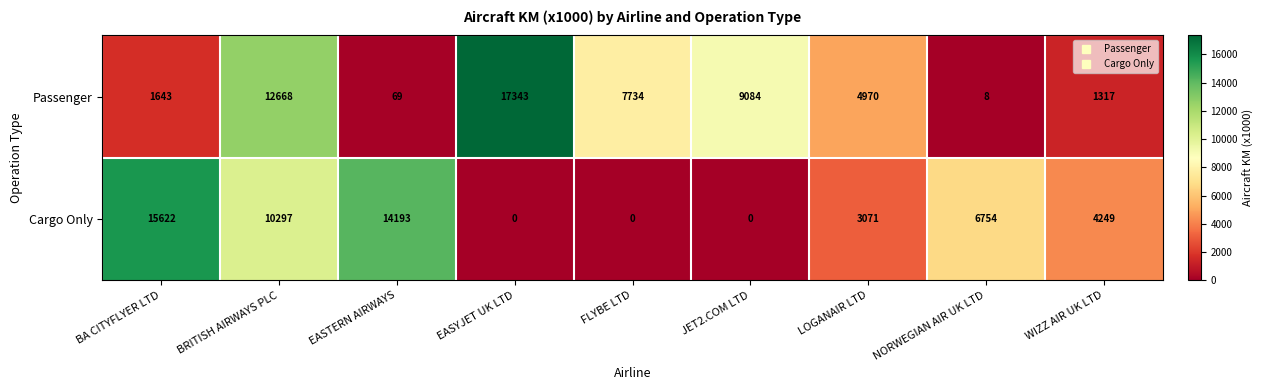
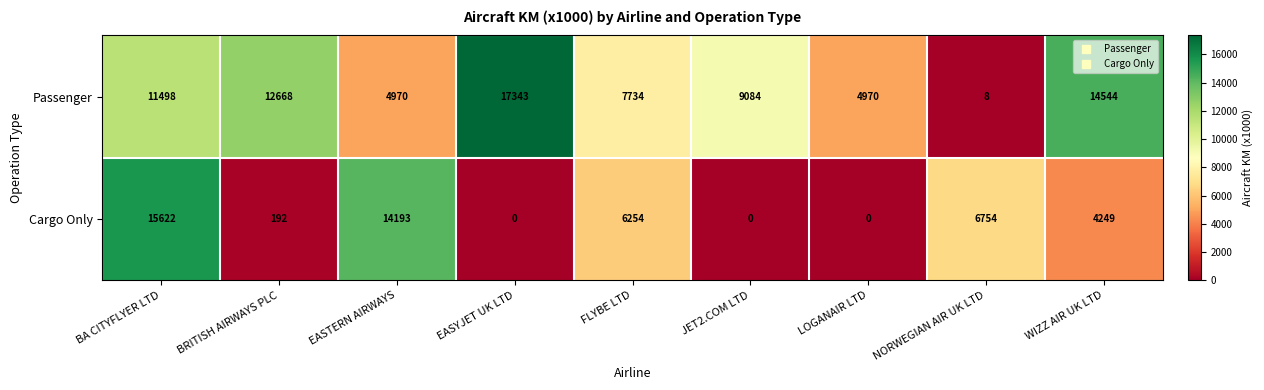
  {
    "Passenger": {
-     "BA CITYFLYER LTD": 1643,
+     "BA CITYFLYER LTD": 11498,
      "BRITISH AIRWAYS PLC": 12668,
-     "EASTERN AIRWAYS": 69,
+     "EASTERN AIRWAYS": 4970,
      "EASYJET UK LTD": 17343,
      "FLYBE LTD": 7734,
      "JET2.COM LTD": 9084,
      "LOGANAIR LTD": 4970,
      "NORWEGIAN AIR UK LTD": 8,
-     "WIZZ AIR UK LTD": 1317
+     "WIZZ AIR UK LTD": 14544
    },
    "Cargo Only": {
      "BA CITYFLYER LTD": 15622,
-     "BRITISH AIRWAYS PLC": 10297,
+     "BRITISH AIRWAYS PLC": 192,
      "EASTERN AIRWAYS": 14193,
      "EASYJET UK LTD": 0,
-     "FLYBE LTD": 0,
+     "FLYBE LTD": 6254,
      "JET2.COM LTD": 0,
-     "LOGANAIR LTD": 3071,
+     "LOGANAIR LTD": 0,
      "NORWEGIAN AIR UK LTD": 6754,
      "WIZZ AIR UK LTD": 4249
    }
  }
